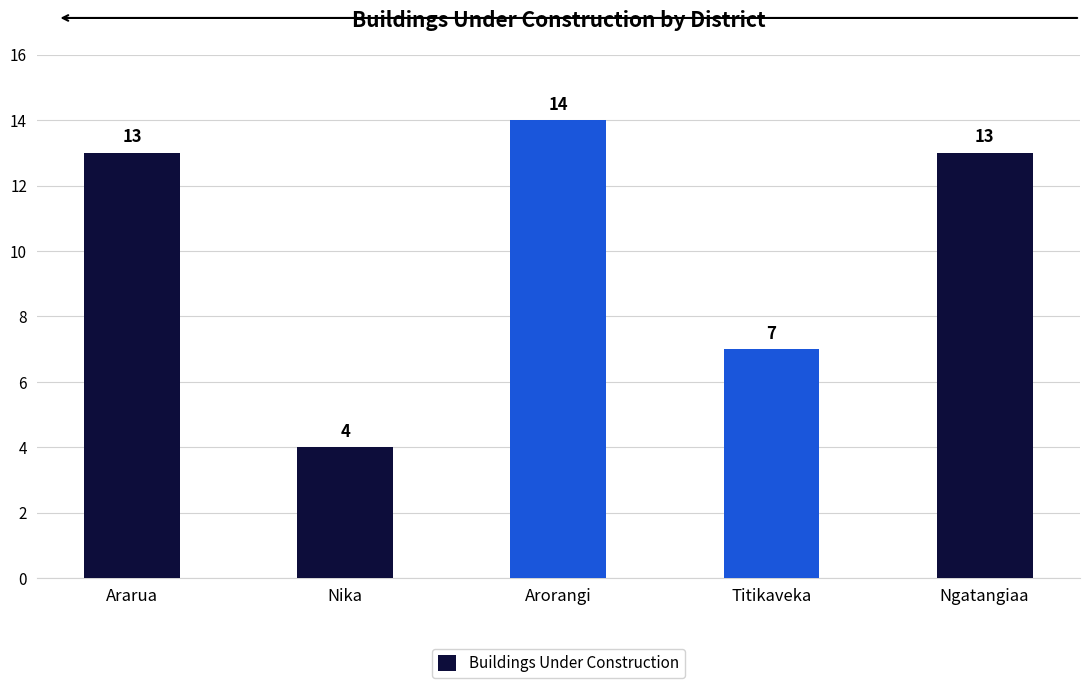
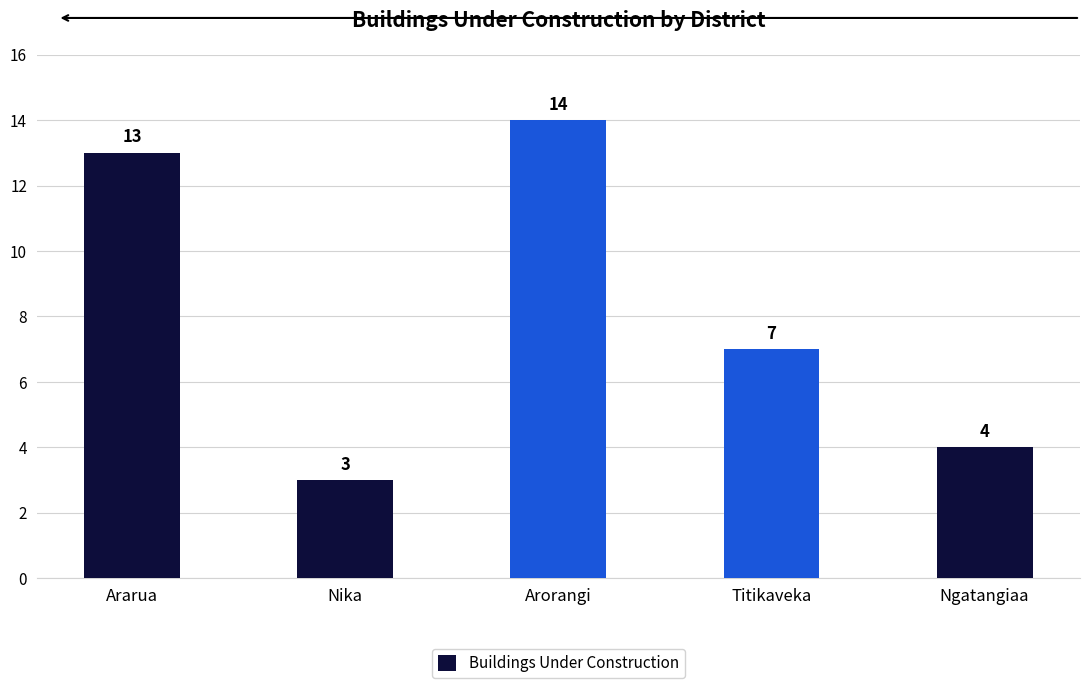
  {
    "Ararua": 13,
-   "Nika": 4,
+   "Nika": 3,
    "Arorangi": 14,
    "Titikaveka": 7,
-   "Ngatangiaa": 13
+   "Ngatangiaa": 4
  }
